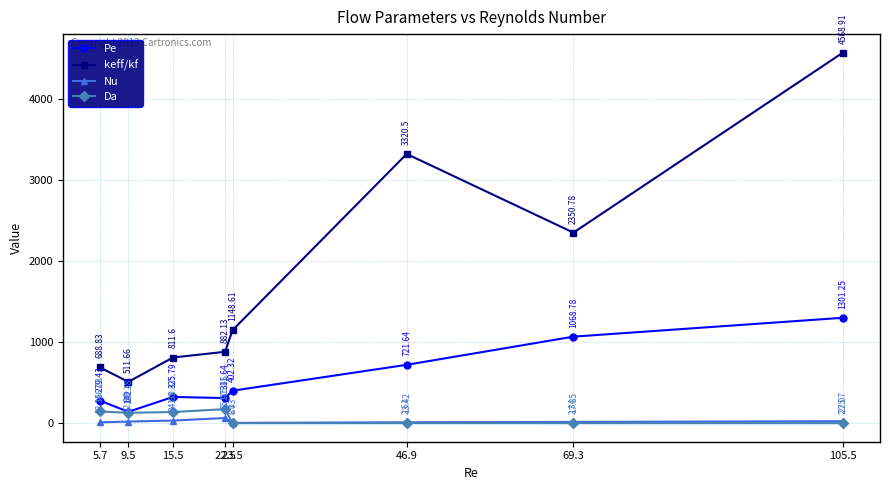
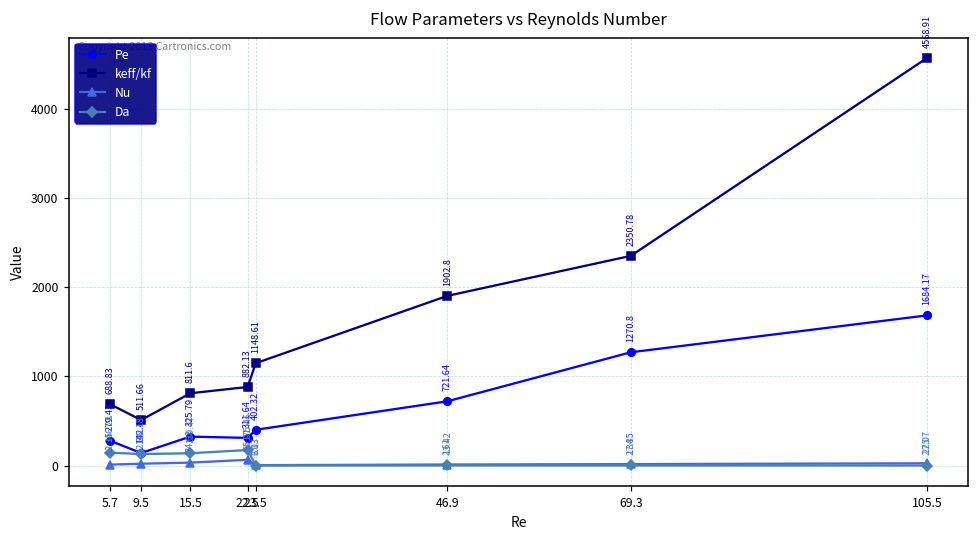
  {
    "Pe": {
      "46.9": 721.64,
-     "69.3": 1068.78,
-     "105.5": 1301.25
+     "69.3": 1270.8,
+     "105.5": 1684.17
    },
    "keff/kf": {
      "5.7": 688.83,
      "9.5": 511.66,
      "15.5": 811.6,
-     "46.9": 3320.5,
+     "46.9": 1902.8,
      "69.3": 2350.78,
      "105.5": 4568.91
    }
  }
